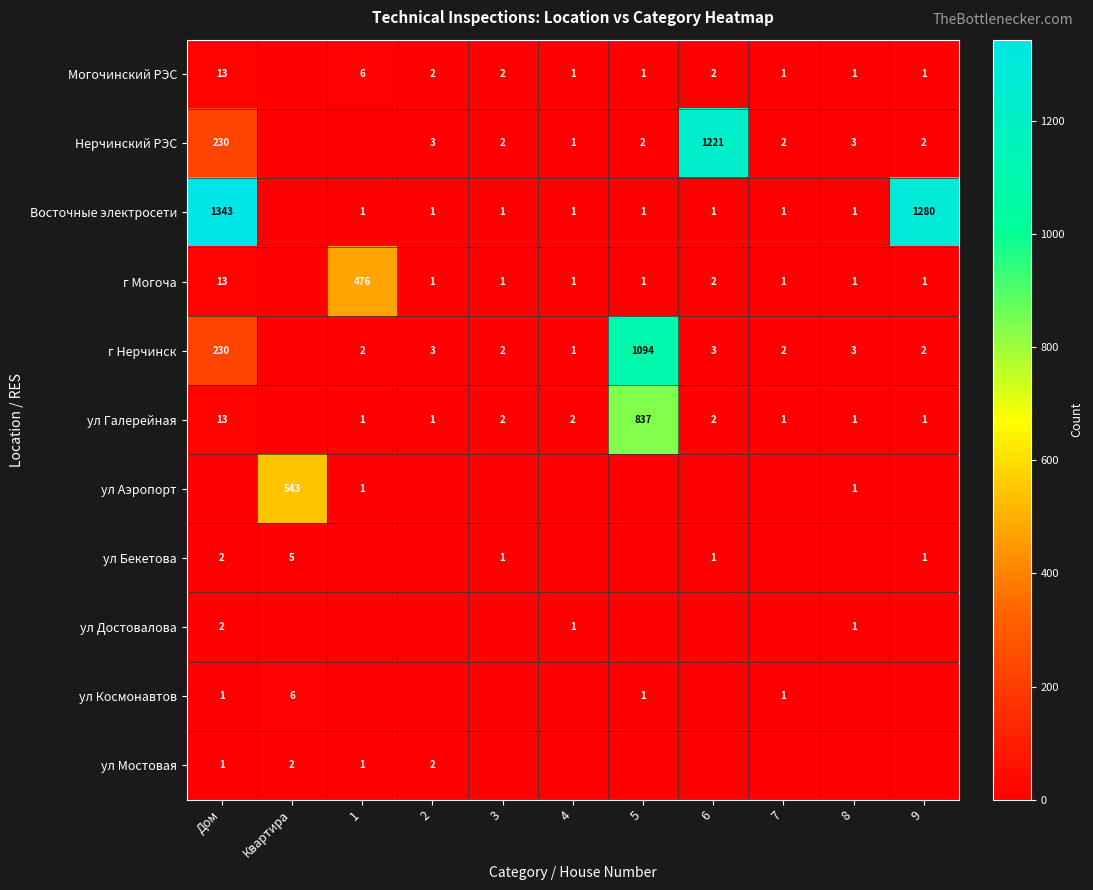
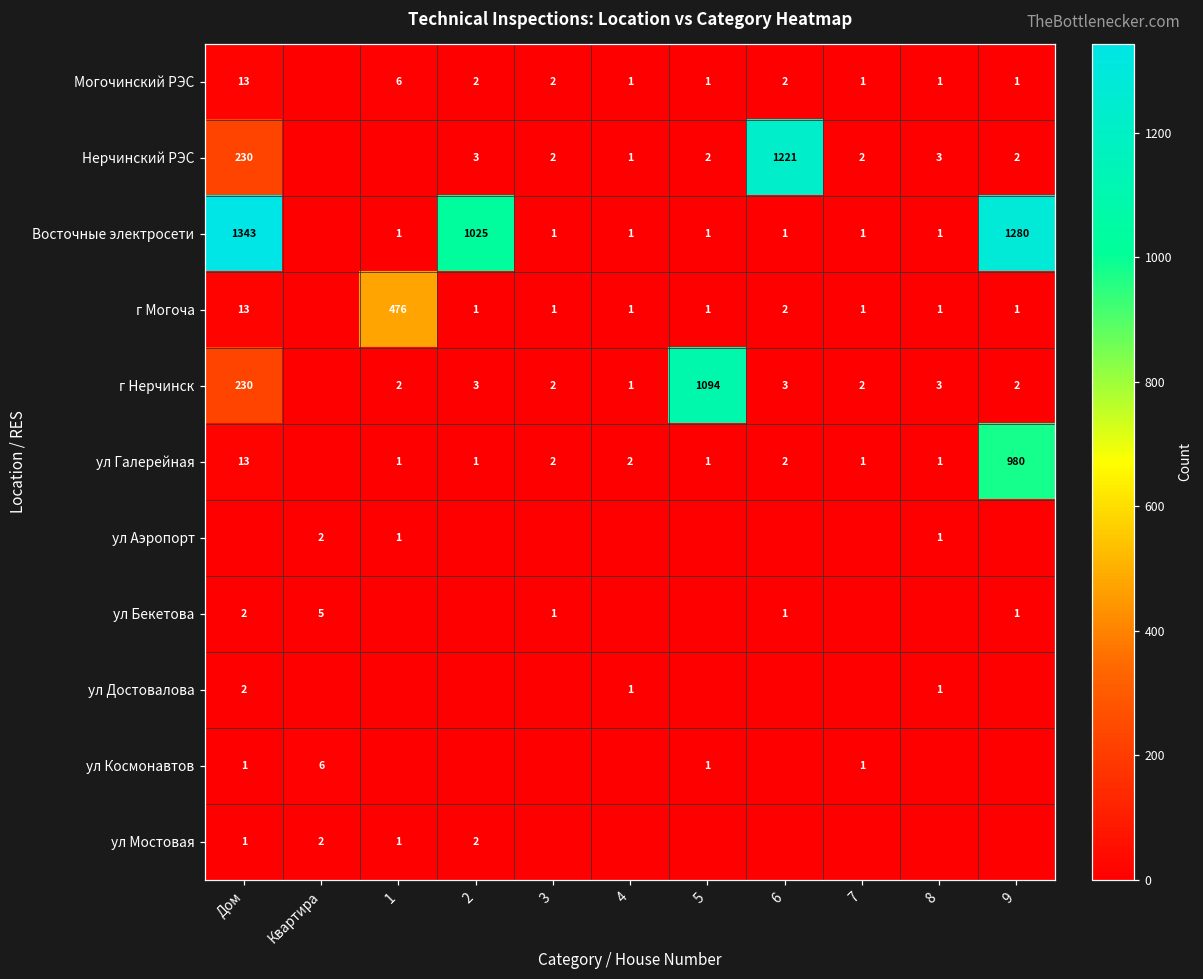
  {
    "Могочинский РЭС": {
      "Дом": 13,
      "1": 6,
      "2": 2,
      "3": 2,
      "4": 1,
      "5": 1,
      "6": 2,
      "7": 1,
      "8": 1,
      "9": 1
    },
    "Нерчинский РЭС": {
      "Дом": 230,
      "2": 3,
      "3": 2,
      "4": 1,
      "5": 2,
      "6": 1221,
      "7": 2,
      "8": 3,
      "9": 2
    },
    "Восточные электросети": {
      "Дом": 1343,
      "1": 1,
-     "2": 1,
+     "2": 1025,
      "3": 1,
      "4": 1,
      "5": 1,
      "6": 1,
      "7": 1,
      "8": 1,
      "9": 1280
    },
    "г Могоча": {
      "Дом": 13,
      "1": 476,
      "2": 1,
      "3": 1,
      "4": 1,
      "5": 1,
      "6": 2,
      "7": 1,
      "8": 1,
      "9": 1
    },
    "г Нерчинск": {
      "Дом": 230,
      "1": 2,
      "2": 3,
      "3": 2,
      "4": 1,
      "5": 1094,
      "6": 3,
      "7": 2,
      "8": 3,
      "9": 2
    },
    "ул Галерейная": {
      "Дом": 13,
      "1": 1,
      "2": 1,
      "3": 2,
      "4": 2,
-     "5": 837,
+     "5": 1,
      "6": 2,
      "7": 1,
      "8": 1,
-     "9": 1
+     "9": 980
    },
    "ул Аэропорт": {
-     "Квартира": 543,
+     "Квартира": 2,
      "1": 1,
      "8": 1
    },
    "ул Бекетова": {
      "Дом": 2,
      "Квартира": 5,
      "3": 1,
      "6": 1,
      "9": 1
    },
    "ул Достовалова": {
      "Дом": 2,
      "4": 1,
      "8": 1
    },
    "ул Космонавтов": {
      "Дом": 1,
      "Квартира": 6,
      "5": 1,
      "7": 1
    },
    "ул Мостовая": {
      "Дом": 1,
      "Квартира": 2,
      "1": 1,
      "2": 2
    }
  }
